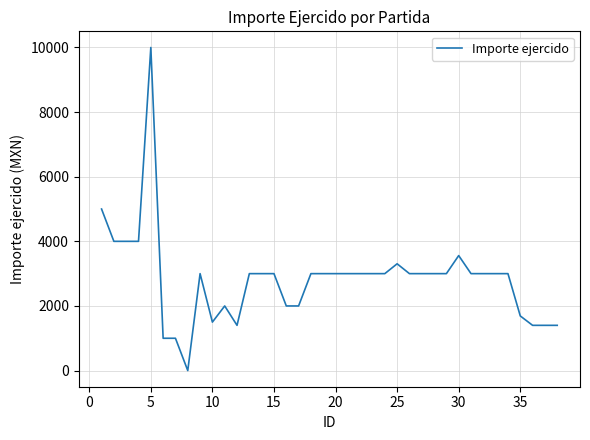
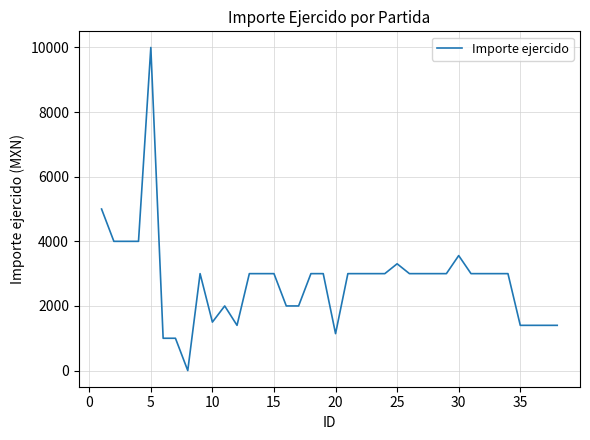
  {
    "5": 10000,
    "10": 1500,
    "15": 3000,
-   "20": 3000,
+   "20": 1100,
    "25": 3300,
    "30": 3600,
-   "35": 1700
+   "35": 1400
  }
